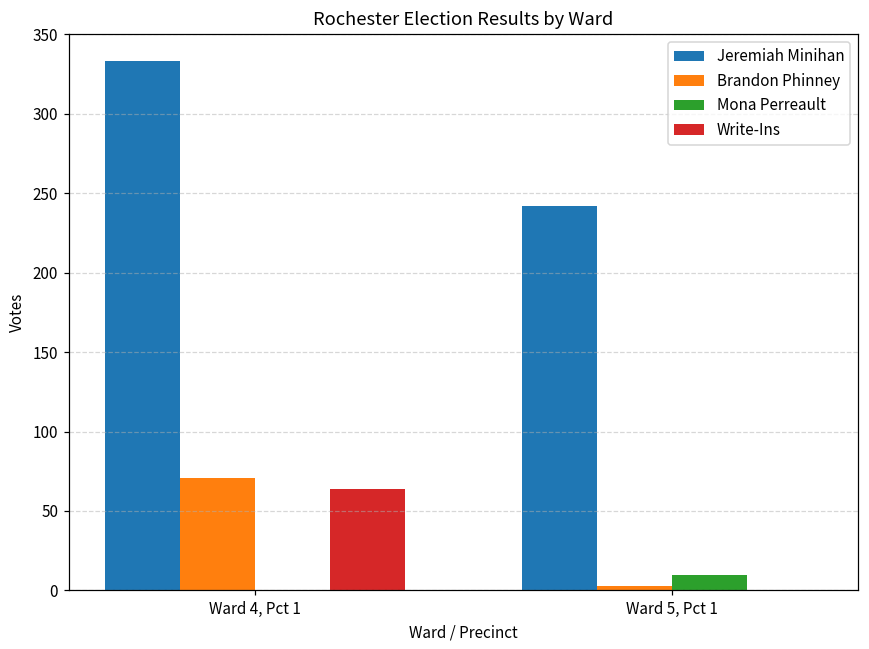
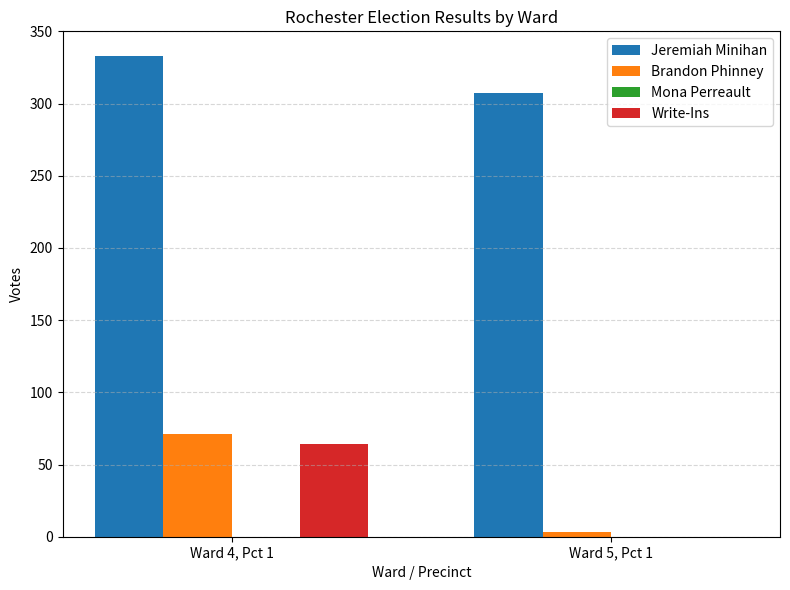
  {
    "Jeremiah Minihan": {
      "Ward 4, Pct 1": 333,
-     "Ward 5, Pct 1": 242
+     "Ward 5, Pct 1": 307
    },
    "Brandon Phinney": {
      "Ward 4, Pct 1": 71,
      "Ward 5, Pct 1": 3
    },
    "Mona Perreault": {
      "Ward 4, Pct 1": 0,
-     "Ward 5, Pct 1": 10
+     "Ward 5, Pct 1": 0
    },
    "Write-Ins": {
      "Ward 4, Pct 1": 64,
      "Ward 5, Pct 1": 0
    }
  }
